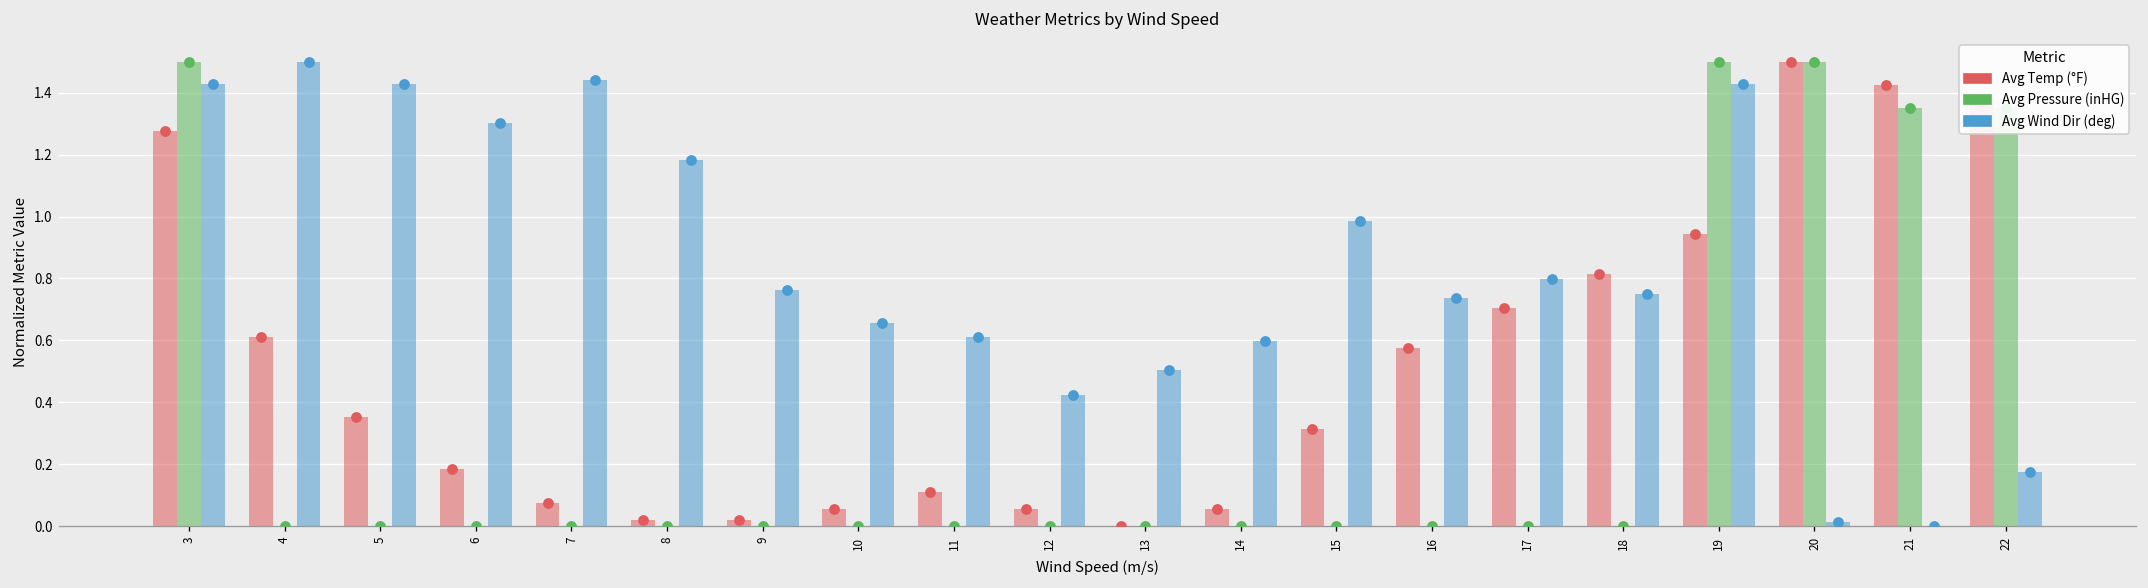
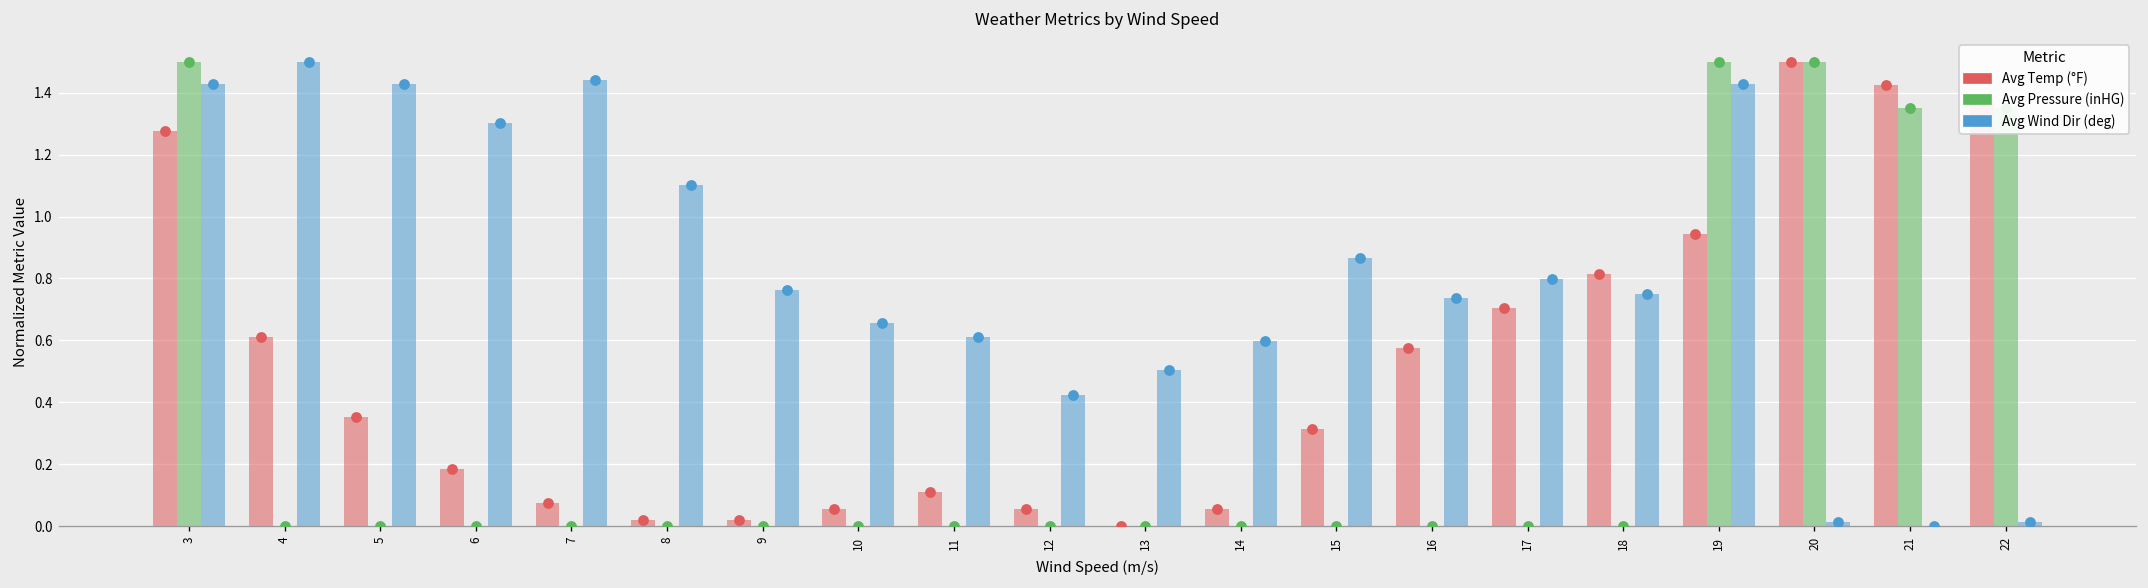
  {
    "Avg Wind Dir (deg)": {
      "3": 1.43,
      "4": 1.50,
      "5": 1.43,
      "6": 1.30,
      "7": 1.44,
-     "8": 1.18,
+     "8": 1.10,
      "9": 0.76,
      "10": 0.66,
      "11": 0.61,
      "12": 0.42,
      "13": 0.50,
      "14": 0.60,
-     "15": 0.98,
+     "15": 0.87,
      "16": 0.74,
      "17": 0.80,
      "18": 0.75,
      "19": 1.43,
      "20": 0.01,
      "21": 0.00,
-     "22": 0.18
+     "22": 0.01
    }
  }
